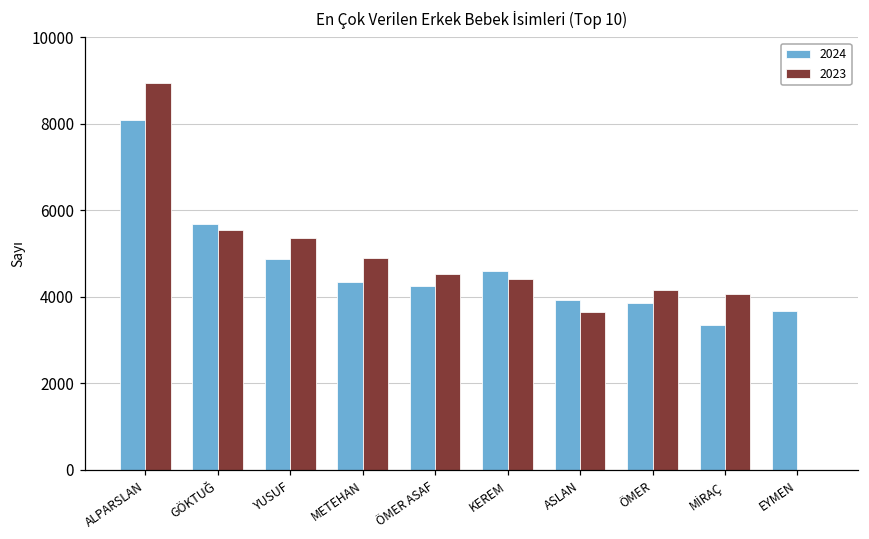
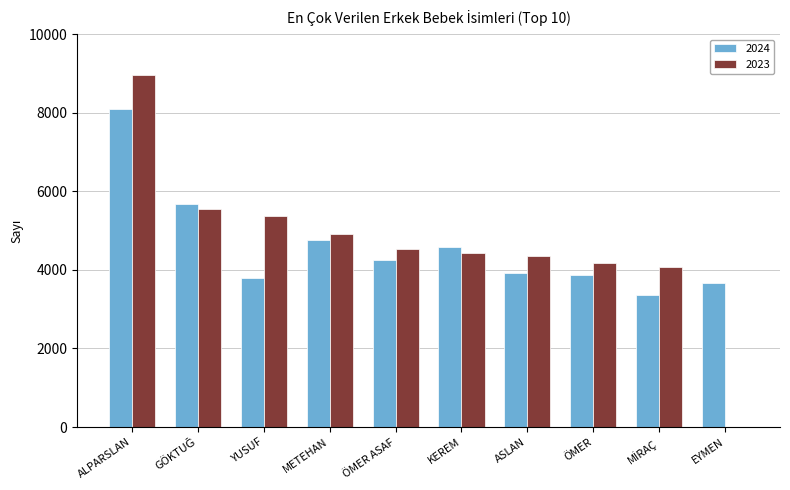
  {
    "2024": {
      "ALPARSLAN": 8100,
      "GÖKTUĞ": 5700,
-     "YUSUF": 4900,
-     "METEHAN": 4300,
+     "YUSUF": 3800,
+     "METEHAN": 4800,
      "ÖMER ASAF": 4200,
      "KEREM": 4600,
      "ASLAN": 3900,
      "ÖMER": 3900,
      "MİRAÇ": 3400,
      "EYMEN": 3700
    },
    "2023": {
      "ALPARSLAN": 9000,
      "GÖKTUĞ": 5500,
      "YUSUF": 5400,
      "METEHAN": 4900,
      "ÖMER ASAF": 4500,
      "KEREM": 4400,
-     "ASLAN": 3700,
+     "ASLAN": 4300,
      "ÖMER": 4200,
      "MİRAÇ": 4100,
      "EYMEN": 0
    }
  }
